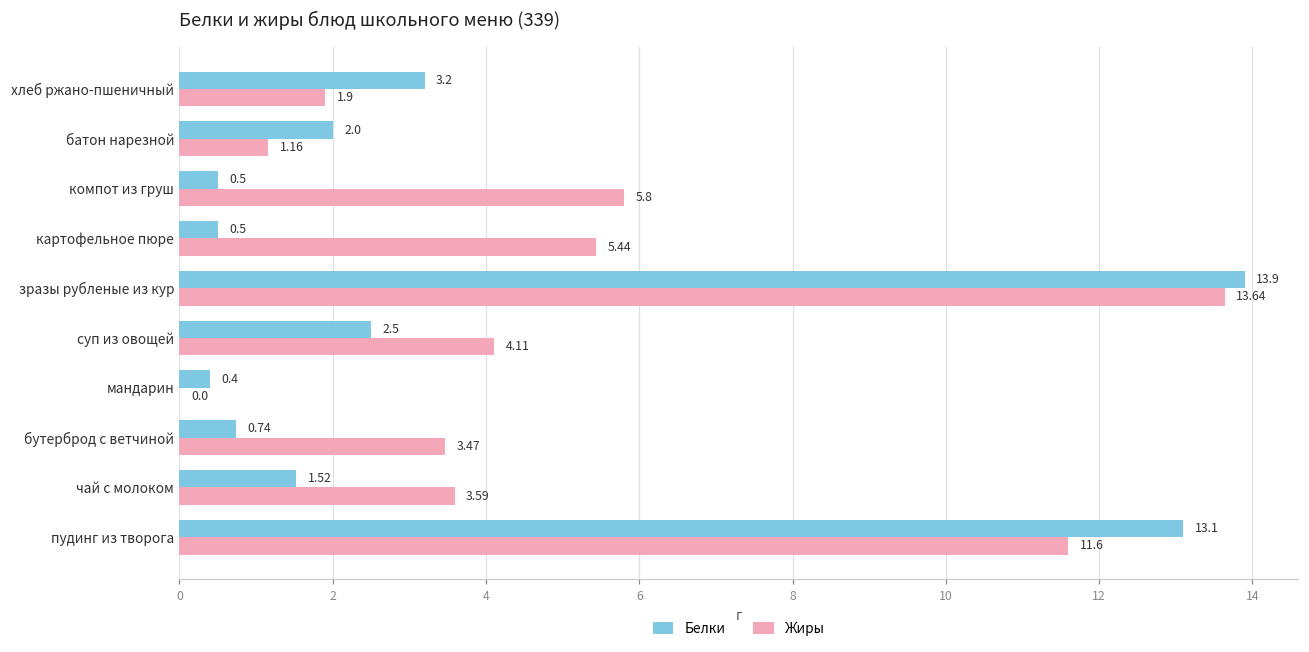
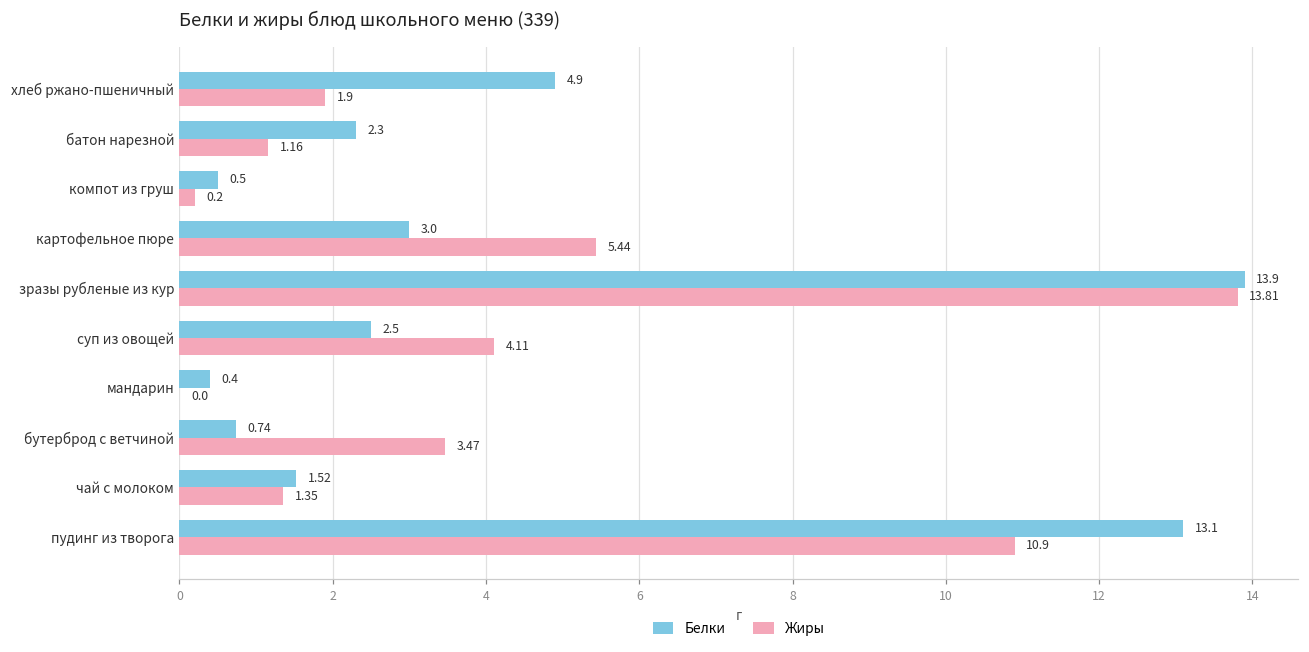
  {
    "Белки": {
-     "хлеб ржано-пшеничный": 3.2,
-     "батон нарезной": 2.0,
+     "хлеб ржано-пшеничный": 4.9,
+     "батон нарезной": 2.3,
      "компот из груш": 0.5,
-     "картофельное пюре": 0.5,
+     "картофельное пюре": 3.0,
      "зразы рубленые из кур": 13.9,
      "суп из овощей": 2.5,
      "мандарин": 0.4,
      "бутерброд с ветчиной": 0.74,
      "чай с молоком": 1.52,
      "пудинг из творога": 13.1
    },
    "Жиры": {
      "хлеб ржано-пшеничный": 1.9,
      "батон нарезной": 1.16,
-     "компот из груш": 5.8,
+     "компот из груш": 0.2,
      "картофельное пюре": 5.44,
-     "зразы рубленые из кур": 13.64,
+     "зразы рубленые из кур": 13.81,
      "суп из овощей": 4.11,
      "мандарин": 0.0,
      "бутерброд с ветчиной": 3.47,
-     "чай с молоком": 3.59,
-     "пудинг из творога": 11.6
+     "чай с молоком": 1.35,
+     "пудинг из творога": 10.9
    }
  }
